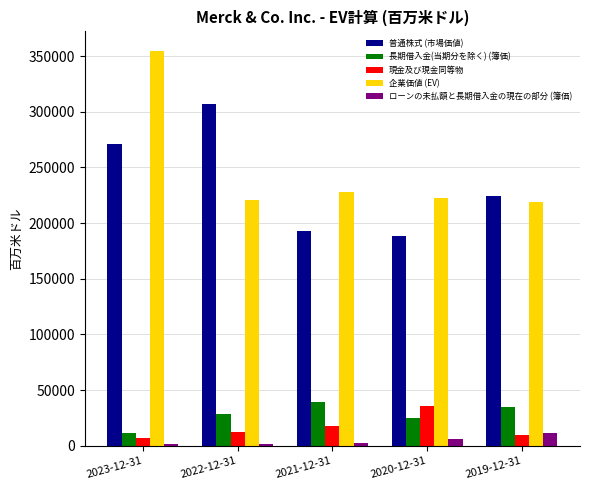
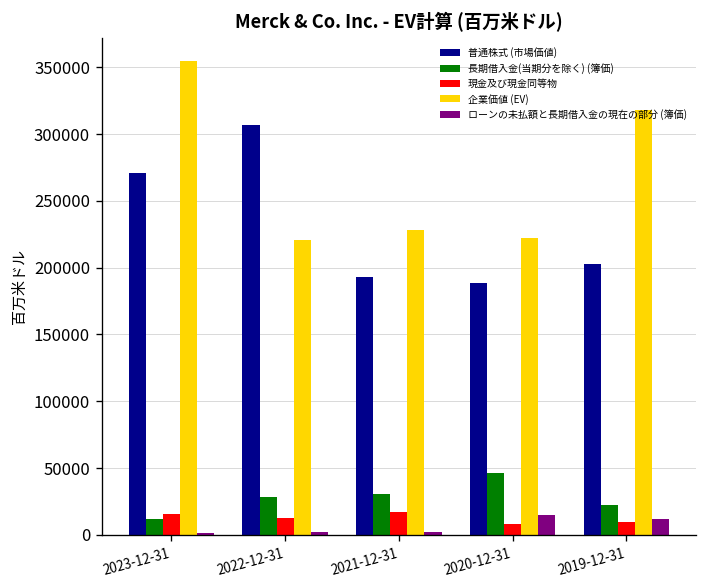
  {
    "普通株式 (市場価値)": {
      "2023-12-31": 271000,
      "2022-12-31": 307000,
      "2021-12-31": 193000,
      "2020-12-31": 189000,
-     "2019-12-31": 224000
+     "2019-12-31": 203000
    },
    "長期借入金(当期分を除く) (簿価)": {
      "2023-12-31": 12000,
      "2022-12-31": 29000,
-     "2021-12-31": 39000,
-     "2020-12-31": 25000,
-     "2019-12-31": 35000
+     "2021-12-31": 31000,
+     "2020-12-31": 46000,
+     "2019-12-31": 23000
    },
    "現金及び現金同等物": {
-     "2023-12-31": 7000,
+     "2023-12-31": 16000,
      "2022-12-31": 13000,
      "2021-12-31": 17000,
-     "2020-12-31": 36000,
+     "2020-12-31": 8000,
      "2019-12-31": 10000
    },
    "企業価値 (EV)": {
      "2023-12-31": 354000,
      "2022-12-31": 221000,
      "2021-12-31": 228000,
      "2020-12-31": 222000,
-     "2019-12-31": 219000
+     "2019-12-31": 318000
    },
    "ローンの未払額と長期借入金の現在の部分 (簿価)": {
      "2021-12-31": 2000,
-     "2020-12-31": 6000,
+     "2020-12-31": 15000,
      "2019-12-31": 12000
    }
  }
